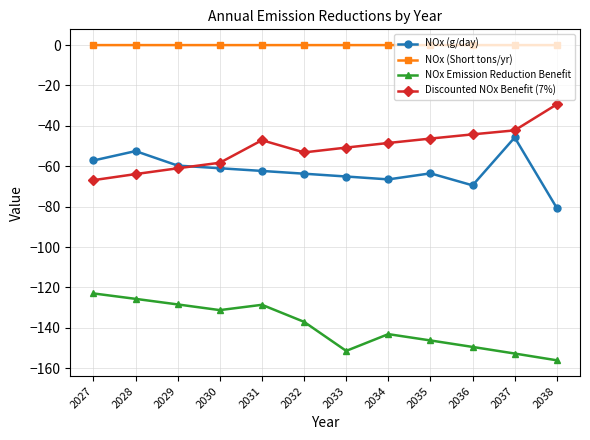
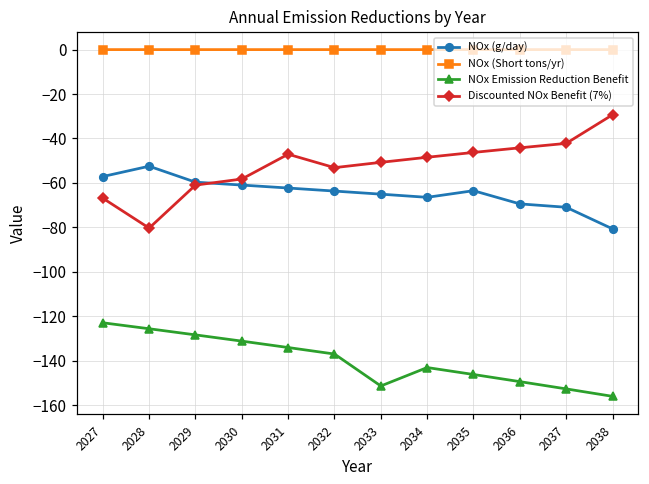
  {
    "NOx (g/day)": {
      "2027": -57,
      "2028": -53,
      "2029": -60,
      "2030": -61,
      "2031": -62,
      "2032": -64,
      "2033": -65,
      "2034": -67,
      "2035": -64,
      "2036": -69,
-     "2037": -46,
+     "2037": -71,
      "2038": -81
    },
    "NOx (Short tons/yr)": {
      "2027": 0,
      "2028": 0,
      "2029": 0,
      "2030": 0,
      "2031": 0,
      "2032": 0,
      "2033": 0,
      "2034": 0
    },
    "NOx Emission Reduction Benefit": {
      "2027": -123,
      "2028": -126,
      "2029": -128,
      "2030": -131,
-     "2031": -129,
+     "2031": -134,
      "2032": -137,
      "2033": -151,
      "2034": -143,
      "2035": -146,
      "2036": -149,
      "2037": -153,
      "2038": -156
    },
    "Discounted NOx Benefit (7%)": {
      "2027": -67,
-     "2028": -64,
+     "2028": -80,
      "2029": -61,
      "2030": -58,
      "2031": -47,
      "2032": -53,
      "2033": -51,
      "2034": -48,
      "2035": -46,
      "2036": -44,
      "2037": -42,
      "2038": -29
    }
  }
